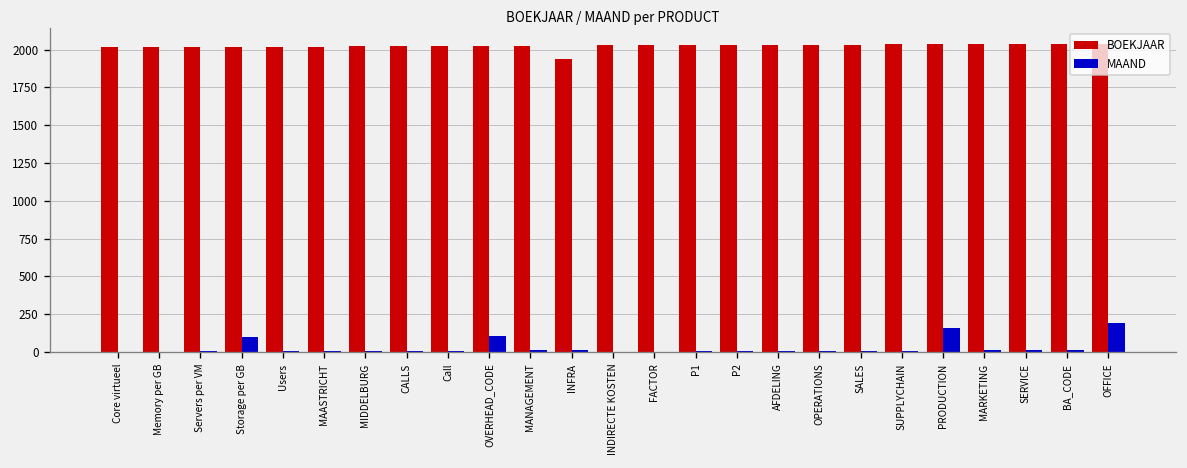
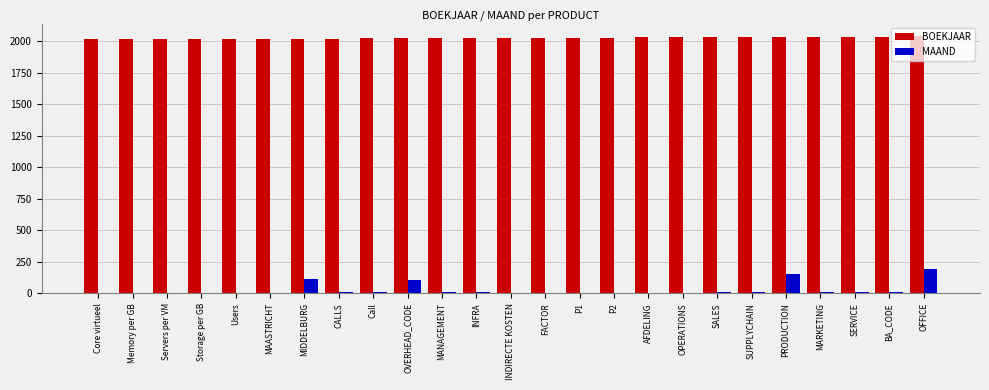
  {
    "BOEKJAAR": {
      "Core virtueel": 2020,
      "Memory per GB": 2020,
      "Servers per VM": 2020,
      "Storage per GB": 2020,
      "Users": 2020,
      "MAASTRICHT": 2020,
      "MIDDELBURG": 2020,
      "CALLS": 2020,
      "Call": 2020,
      "OVERHEAD_CODE": 2030,
      "MANAGEMENT": 2030,
-     "INFRA": 1940,
+     "INFRA": 2030,
      "INDIRECTE KOSTEN": 2030,
      "FACTOR": 2030,
      "P1": 2030,
      "P2": 2030,
      "AFDELING": 2030,
      "OPERATIONS": 2030,
      "SALES": 2030,
      "SUPPLYCHAIN": 2040,
      "PRODUCTION": 2040,
      "MARKETING": 2040,
      "SERVICE": 2040,
      "BA_CODE": 2040
    },
    "MAAND": {
-     "Storage per GB": 100,
-     "MIDDELBURG": 10,
+     "Storage per GB": 0,
+     "MIDDELBURG": 120,
      "OVERHEAD_CODE": 110,
      "PRODUCTION": 160,
      "OFFICE": 190
    }
  }
